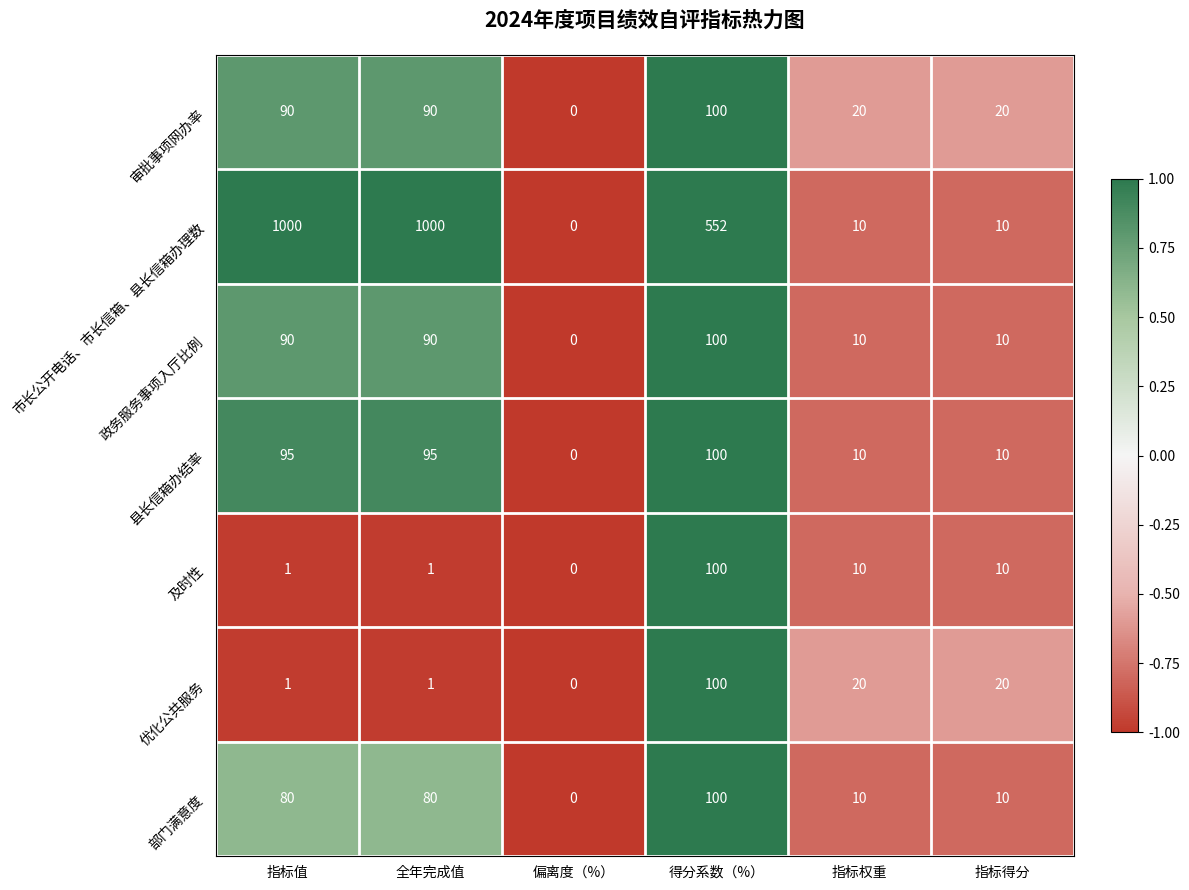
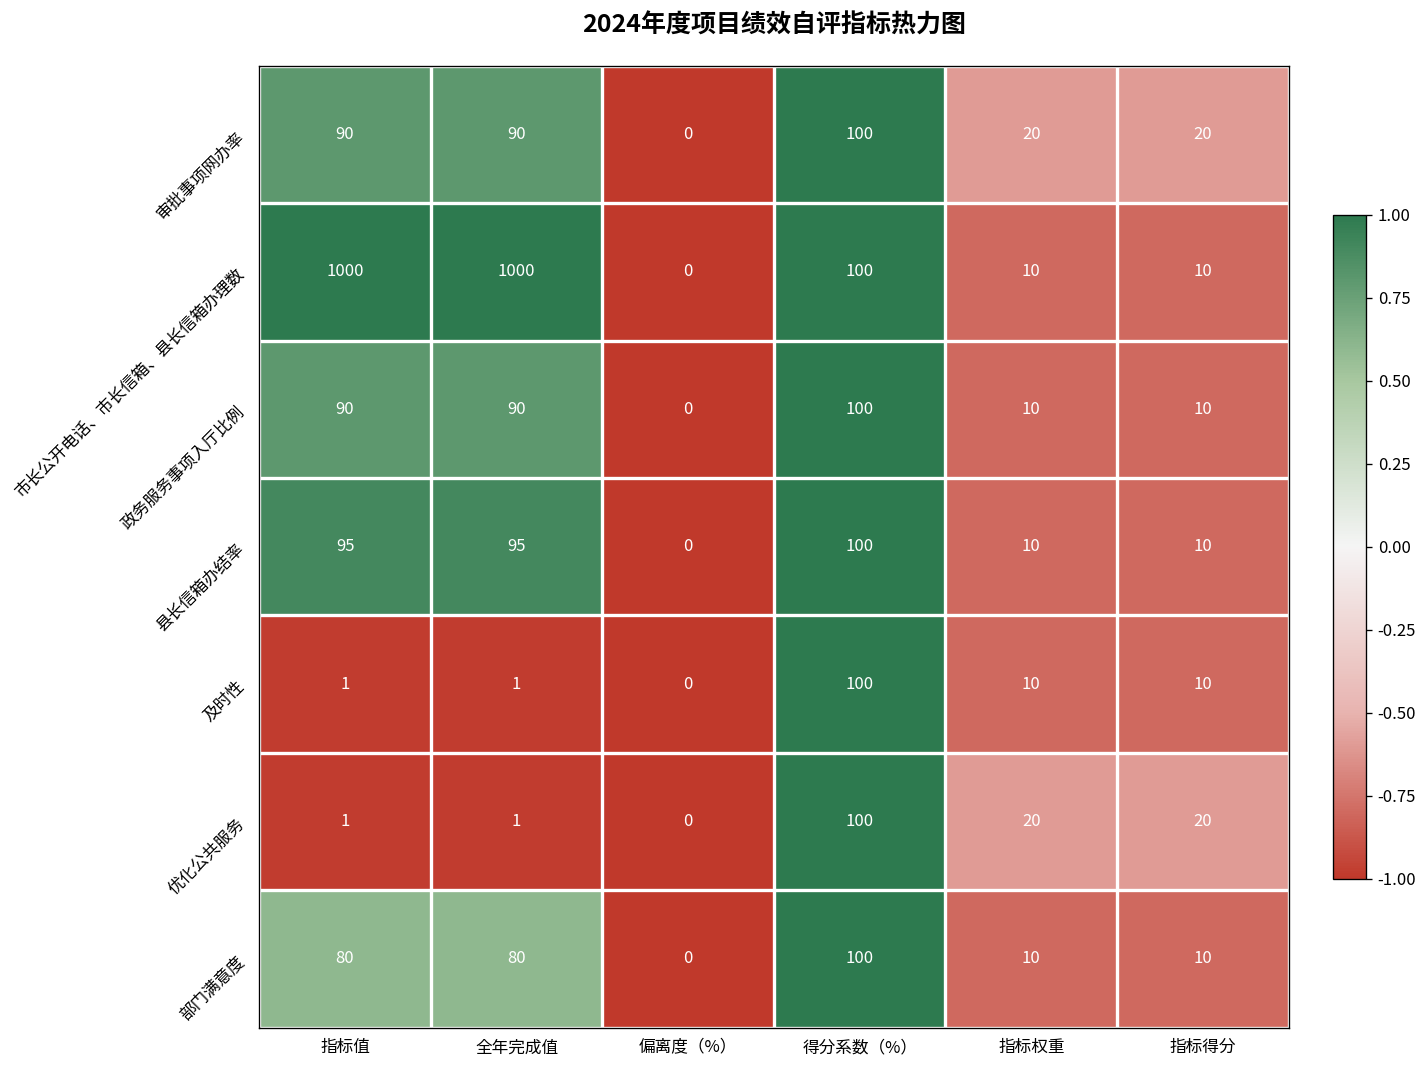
  {
    "审批事项网办率": {
      "指标值": 90,
      "全年完成值": 90,
      "偏离度（%）": 0,
      "得分系数（%）": 100,
      "指标权重": 20,
      "指标得分": 20
    },
    "市长公开电话、市长信箱、县长信箱办理数": {
      "指标值": 1000,
      "全年完成值": 1000,
      "偏离度（%）": 0,
-     "得分系数（%）": 552,
+     "得分系数（%）": 100,
      "指标权重": 10,
      "指标得分": 10
    },
    "政务服务事项入厅比例": {
      "指标值": 90,
      "全年完成值": 90,
      "偏离度（%）": 0,
      "得分系数（%）": 100,
      "指标权重": 10,
      "指标得分": 10
    },
    "县长信箱办结率": {
      "指标值": 95,
      "全年完成值": 95,
      "偏离度（%）": 0,
      "得分系数（%）": 100,
      "指标权重": 10,
      "指标得分": 10
    },
    "及时性": {
      "指标值": 1,
      "全年完成值": 1,
      "偏离度（%）": 0,
      "得分系数（%）": 100,
      "指标权重": 10,
      "指标得分": 10
    },
    "优化公共服务": {
      "指标值": 1,
      "全年完成值": 1,
      "偏离度（%）": 0,
      "得分系数（%）": 100,
      "指标权重": 20,
      "指标得分": 20
    },
    "部门满意度": {
      "指标值": 80,
      "全年完成值": 80,
      "偏离度（%）": 0,
      "得分系数（%）": 100,
      "指标权重": 10,
      "指标得分": 10
    }
  }
